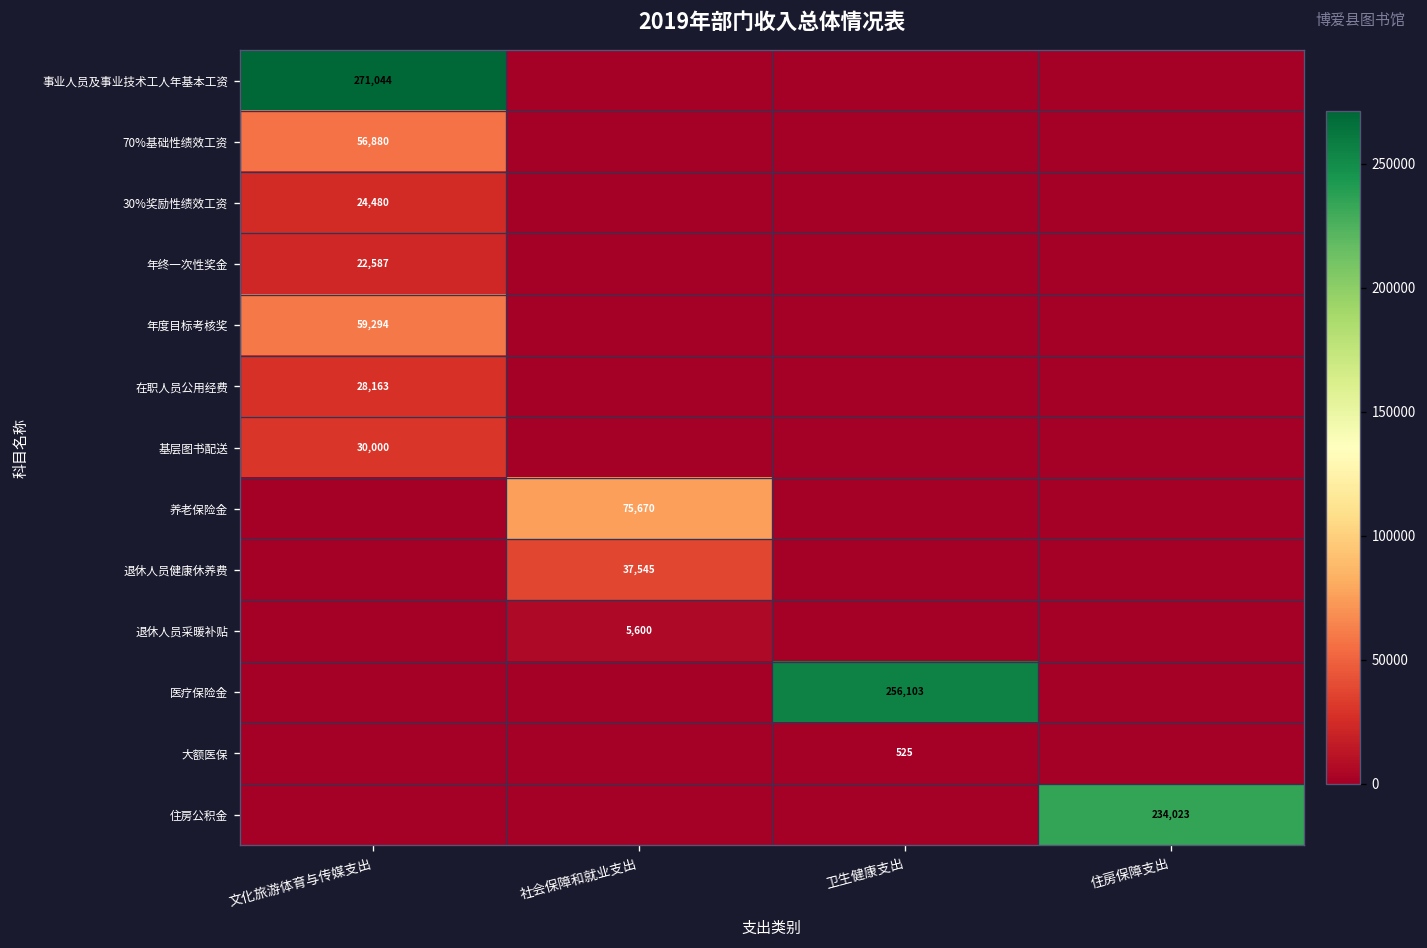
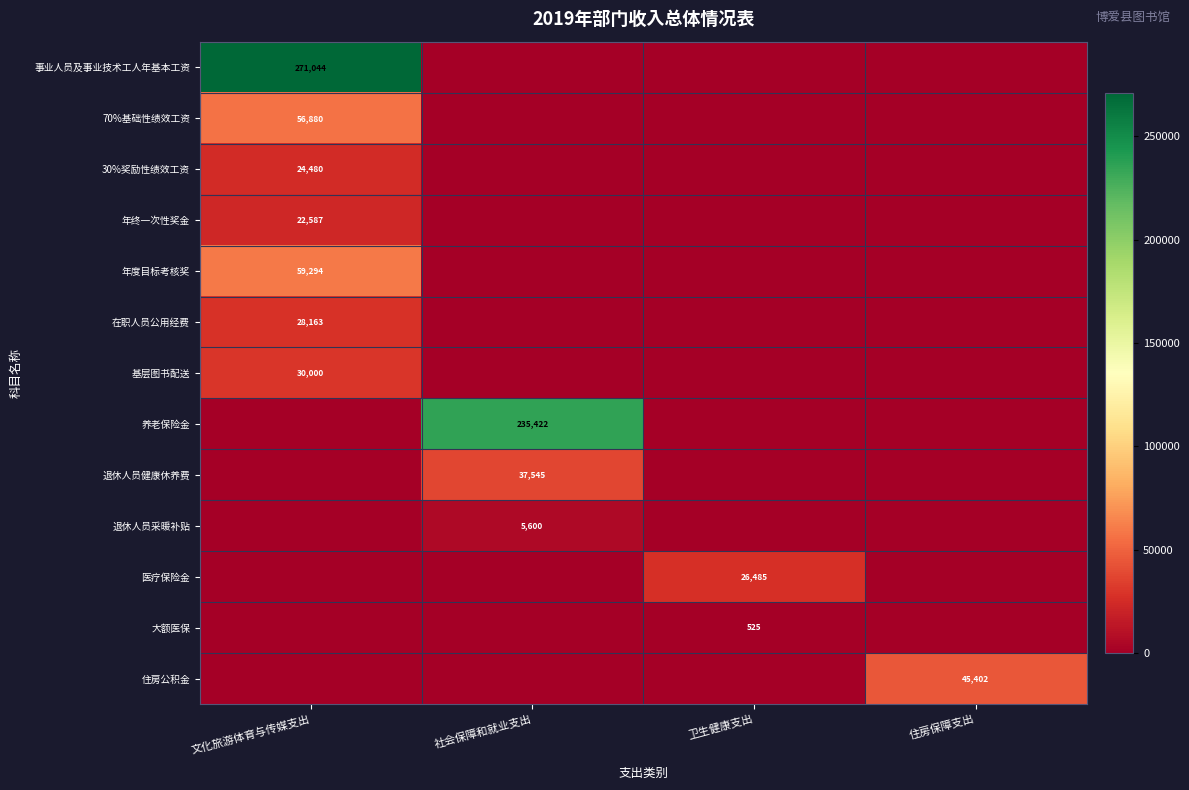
  {
    "事业人员及事业技术工人年基本工资": {
      "文化旅游体育与传媒支出": "271,044"
    },
    "70%基础性绩效工资": {
      "文化旅游体育与传媒支出": "56,880"
    },
    "30%奖励性绩效工资": {
      "文化旅游体育与传媒支出": "24,480"
    },
    "年终一次性奖金": {
      "文化旅游体育与传媒支出": "22,587"
    },
    "年度目标考核奖": {
      "文化旅游体育与传媒支出": "59,294"
    },
    "在职人员公用经费": {
      "文化旅游体育与传媒支出": "28,163"
    },
    "基层图书配送": {
      "文化旅游体育与传媒支出": "30,000"
    },
    "养老保险金": {
-     "社会保障和就业支出": "75,670"
+     "社会保障和就业支出": "235,422"
    },
    "退休人员健康休养费": {
      "社会保障和就业支出": "37,545"
    },
    "退休人员采暖补贴": {
      "社会保障和就业支出": "5,600"
    },
    "医疗保险金": {
-     "卫生健康支出": "256,103"
+     "卫生健康支出": "26,485"
    },
    "大额医保": {
      "卫生健康支出": "525"
    },
    "住房公积金": {
-     "住房保障支出": "234,023"
+     "住房保障支出": "45,402"
    }
  }
